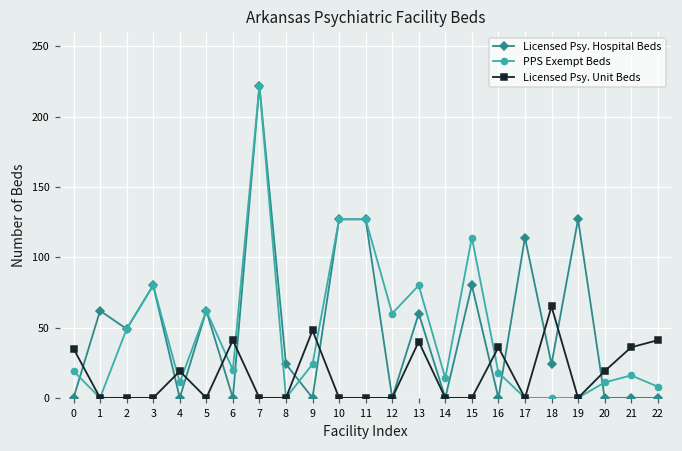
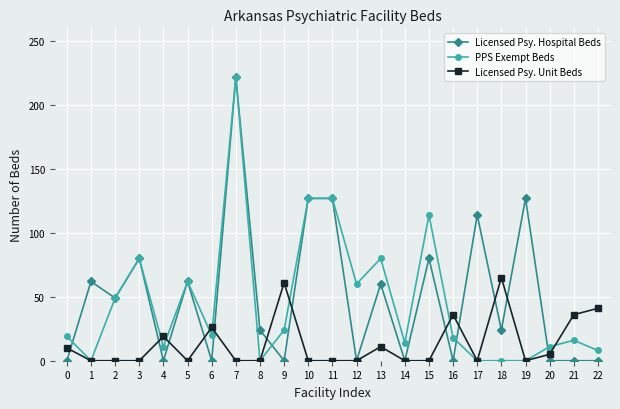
  {
    "Licensed Psy. Unit Beds": {
-     "0": 35,
+     "0": 10,
      "2": 0,
      "3": 0,
      "4": 19,
      "5": 0,
-     "6": 41,
+     "6": 26,
      "7": 0,
-     "9": 48,
+     "9": 61,
      "10": 0,
      "11": 0,
-     "13": 40,
+     "13": 11,
      "15": 0,
      "16": 36,
      "18": 65,
-     "20": 19,
+     "20": 5,
      "21": 36,
      "22": 41
    }
  }
